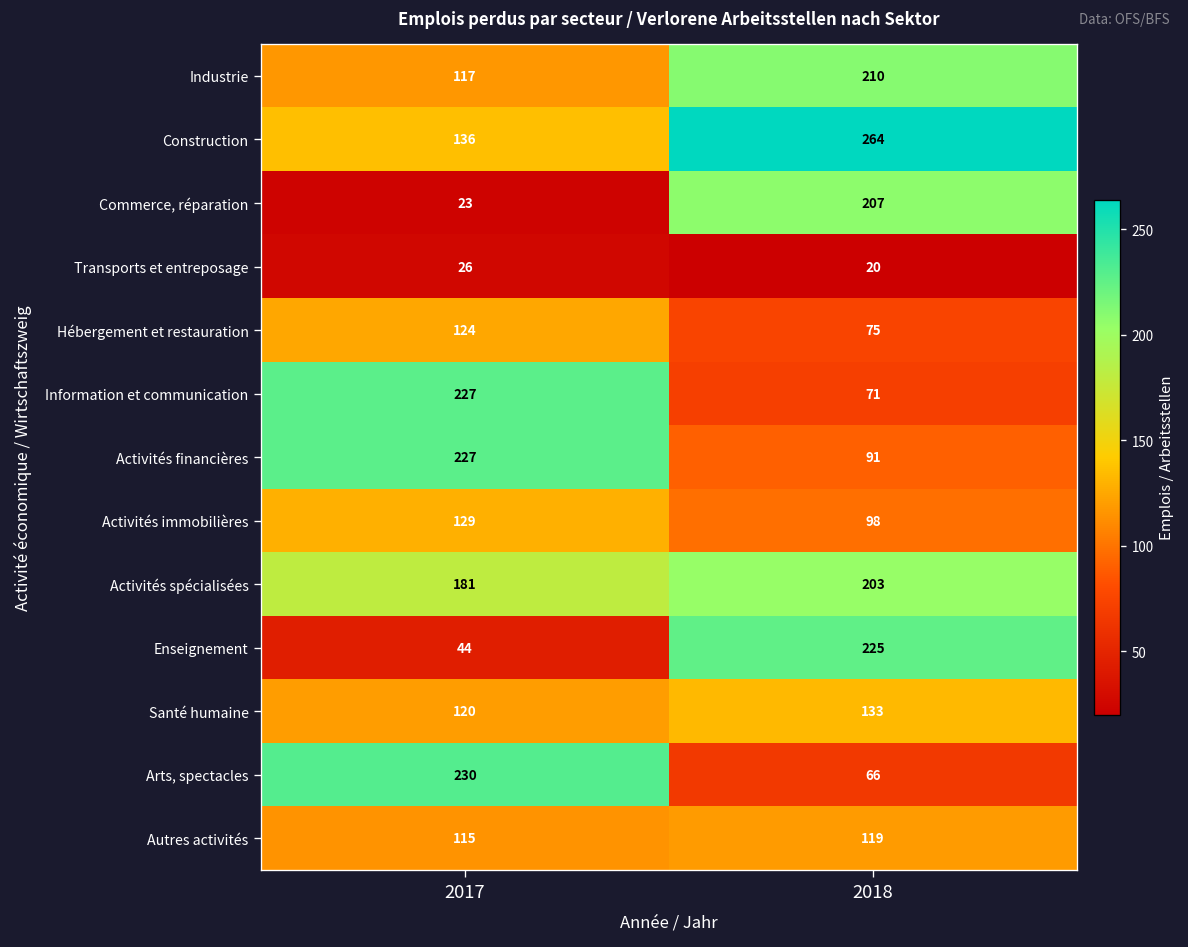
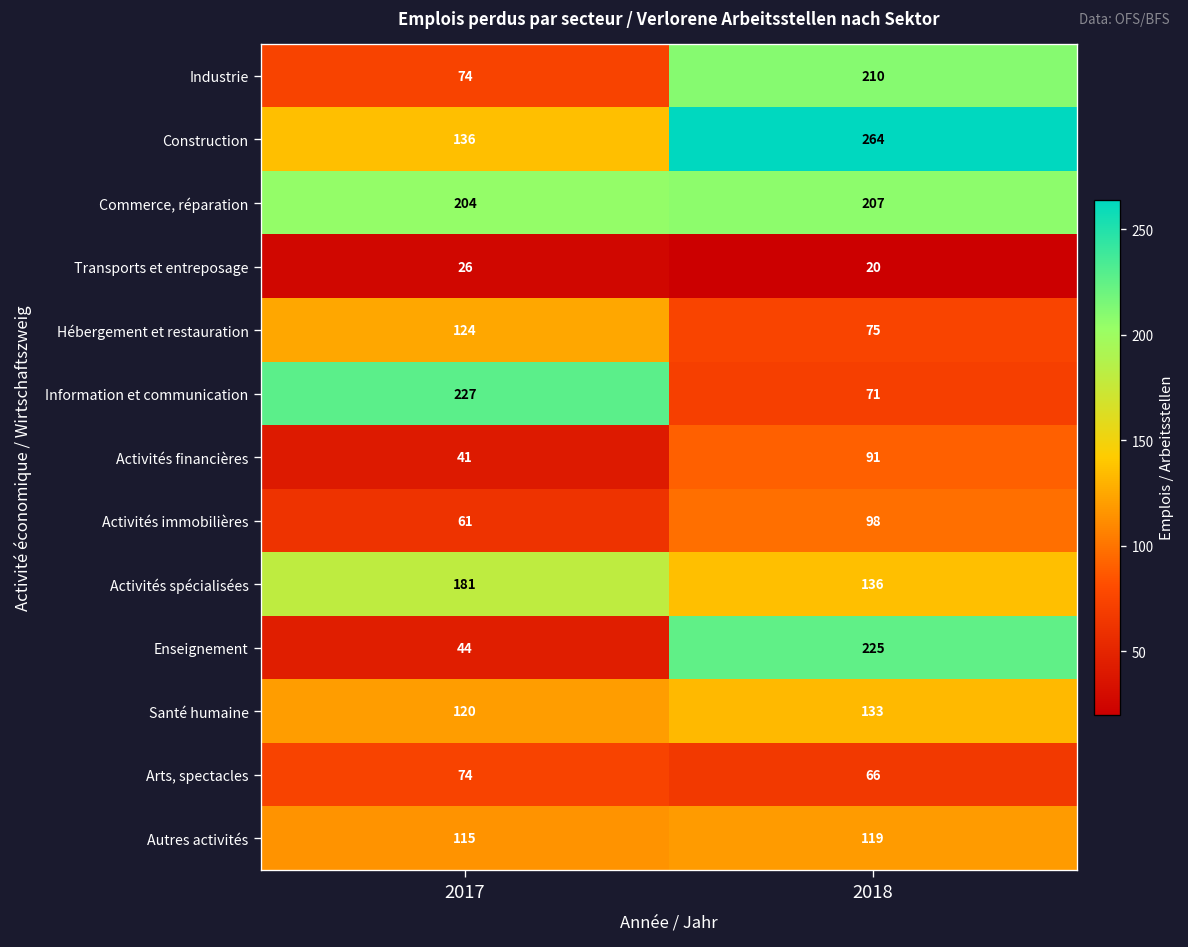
  {
    "Industrie": {
-     "2017": 117,
+     "2017": 74,
      "2018": 210
    },
    "Construction": {
      "2017": 136,
      "2018": 264
    },
    "Commerce, réparation": {
-     "2017": 23,
+     "2017": 204,
      "2018": 207
    },
    "Transports et entreposage": {
      "2017": 26,
      "2018": 20
    },
    "Hébergement et restauration": {
      "2017": 124,
      "2018": 75
    },
    "Information et communication": {
      "2017": 227,
      "2018": 71
    },
    "Activités financières": {
-     "2017": 227,
+     "2017": 41,
      "2018": 91
    },
    "Activités immobilières": {
-     "2017": 129,
+     "2017": 61,
      "2018": 98
    },
    "Activités spécialisées": {
      "2017": 181,
-     "2018": 203
+     "2018": 136
    },
    "Enseignement": {
      "2017": 44,
      "2018": 225
    },
    "Santé humaine": {
      "2017": 120,
      "2018": 133
    },
    "Arts, spectacles": {
-     "2017": 230,
+     "2017": 74,
      "2018": 66
    },
    "Autres activités": {
      "2017": 115,
      "2018": 119
    }
  }
